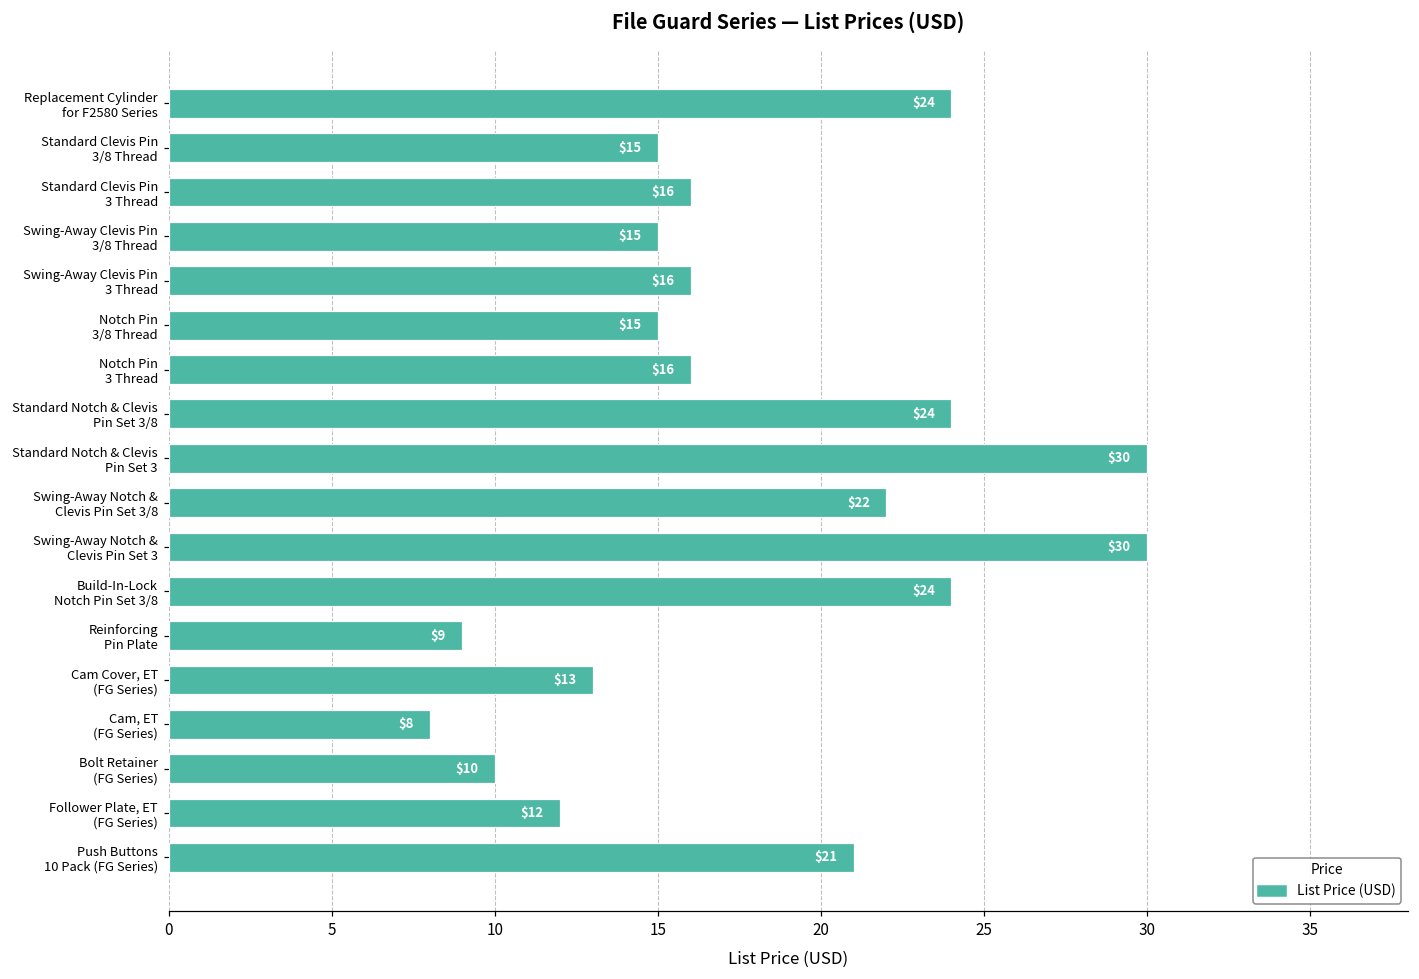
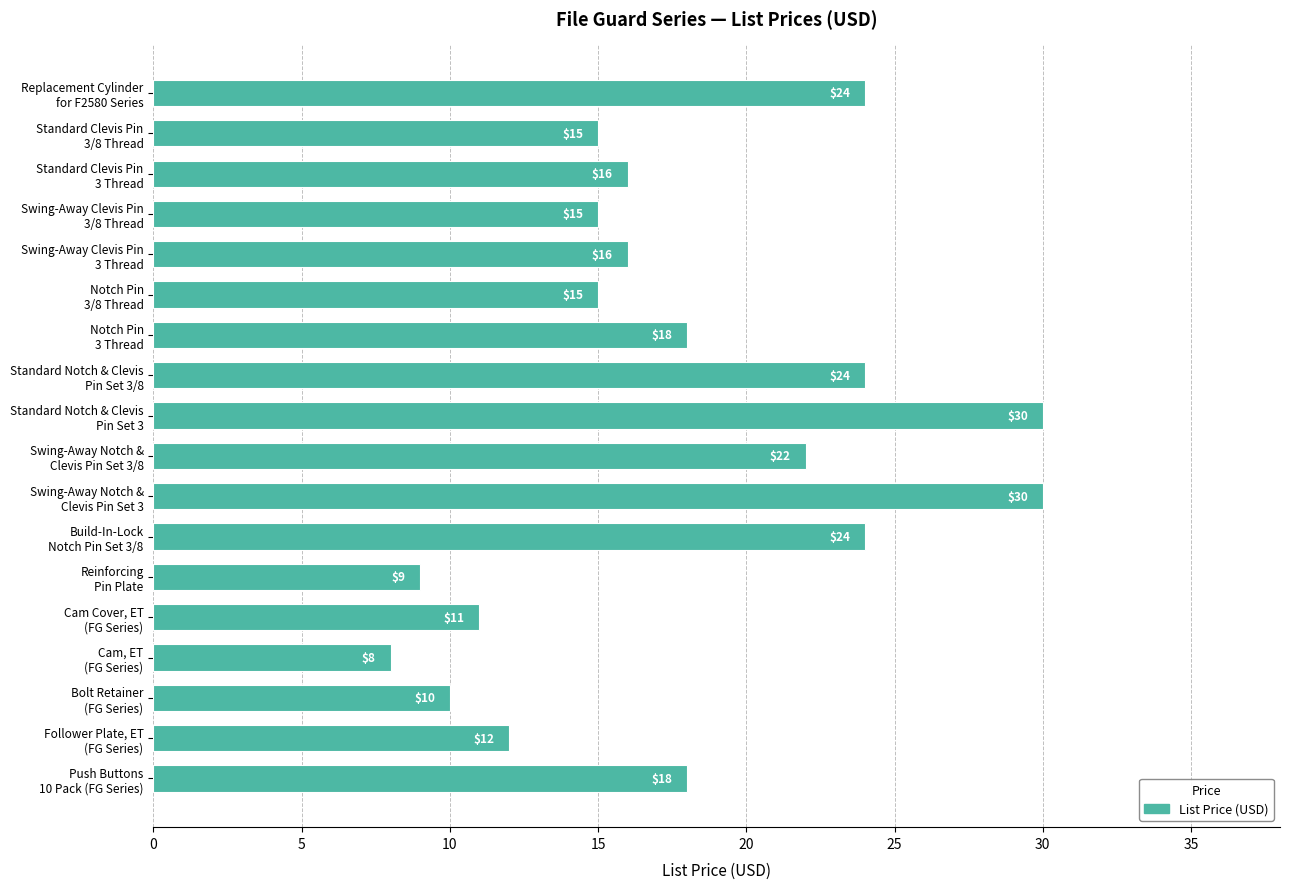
  {
    "Replacement Cylinder for F2580 Series": "$24",
    "Standard Clevis Pin 3/8 Thread": "$15",
    "Standard Clevis Pin 3 Thread": "$16",
    "Swing-Away Clevis Pin 3/8 Thread": "$15",
    "Swing-Away Clevis Pin 3 Thread": "$16",
    "Notch Pin 3/8 Thread": "$15",
-   "Notch Pin 3 Thread": "$16",
+   "Notch Pin 3 Thread": "$18",
    "Standard Notch & Clevis Pin Set 3/8": "$24",
    "Standard Notch & Clevis Pin Set 3": "$30",
    "Swing-Away Notch & Clevis Pin Set 3/8": "$22",
    "Swing-Away Notch & Clevis Pin Set 3": "$30",
    "Build-In-Lock Notch Pin Set 3/8": "$24",
    "Reinforcing Pin Plate": "$9",
-   "Cam Cover, ET (FG Series)": "$13",
+   "Cam Cover, ET (FG Series)": "$11",
    "Cam, ET (FG Series)": "$8",
    "Bolt Retainer (FG Series)": "$10",
    "Follower Plate, ET (FG Series)": "$12",
-   "Push Buttons 10 Pack (FG Series)": "$21"
+   "Push Buttons 10 Pack (FG Series)": "$18"
  }
